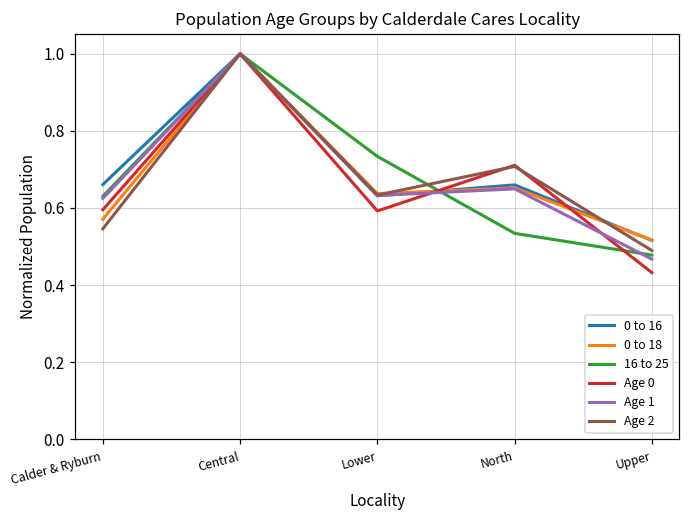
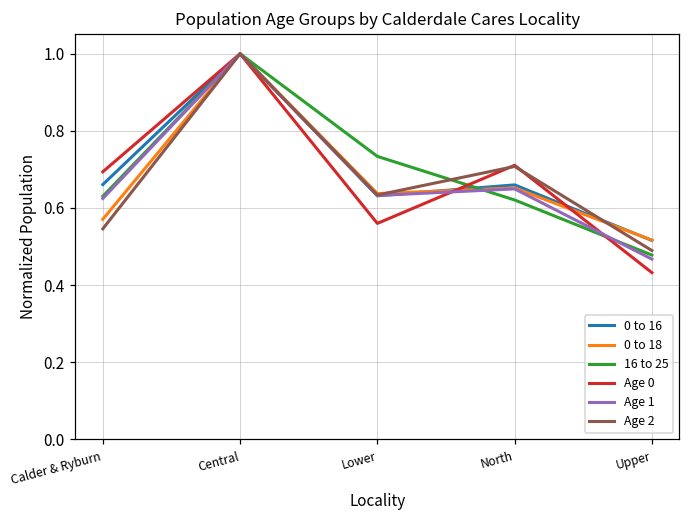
  {
    "0 to 16": {
      "Calder & Ryburn": 0.66,
      "North": 0.66
    },
    "0 to 18": {
      "Calder & Ryburn": 0.57
    },
    "16 to 25": {
      "Lower": 0.73,
-     "North": 0.53,
+     "North": 0.62,
      "Upper": 0.48
    },
    "Age 0": {
-     "Calder & Ryburn": 0.60,
-     "Lower": 0.59,
+     "Calder & Ryburn": 0.69,
+     "Lower": 0.56,
      "Upper": 0.43
    },
    "Age 1": {
      "Upper": 0.47
    },
    "Age 2": {
      "Calder & Ryburn": 0.55,
      "Upper": 0.49
    }
  }
